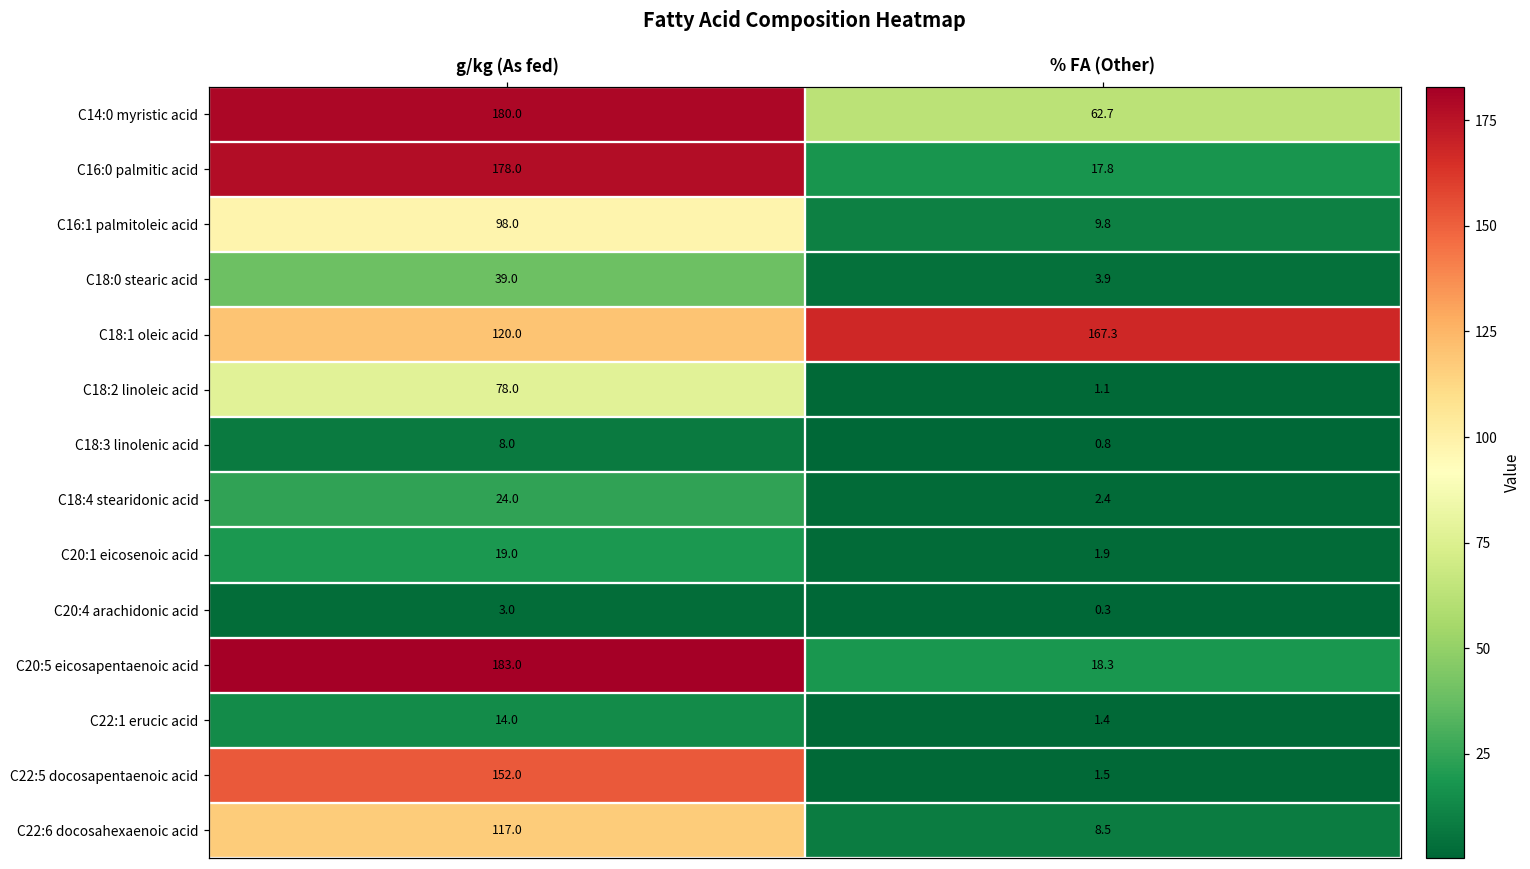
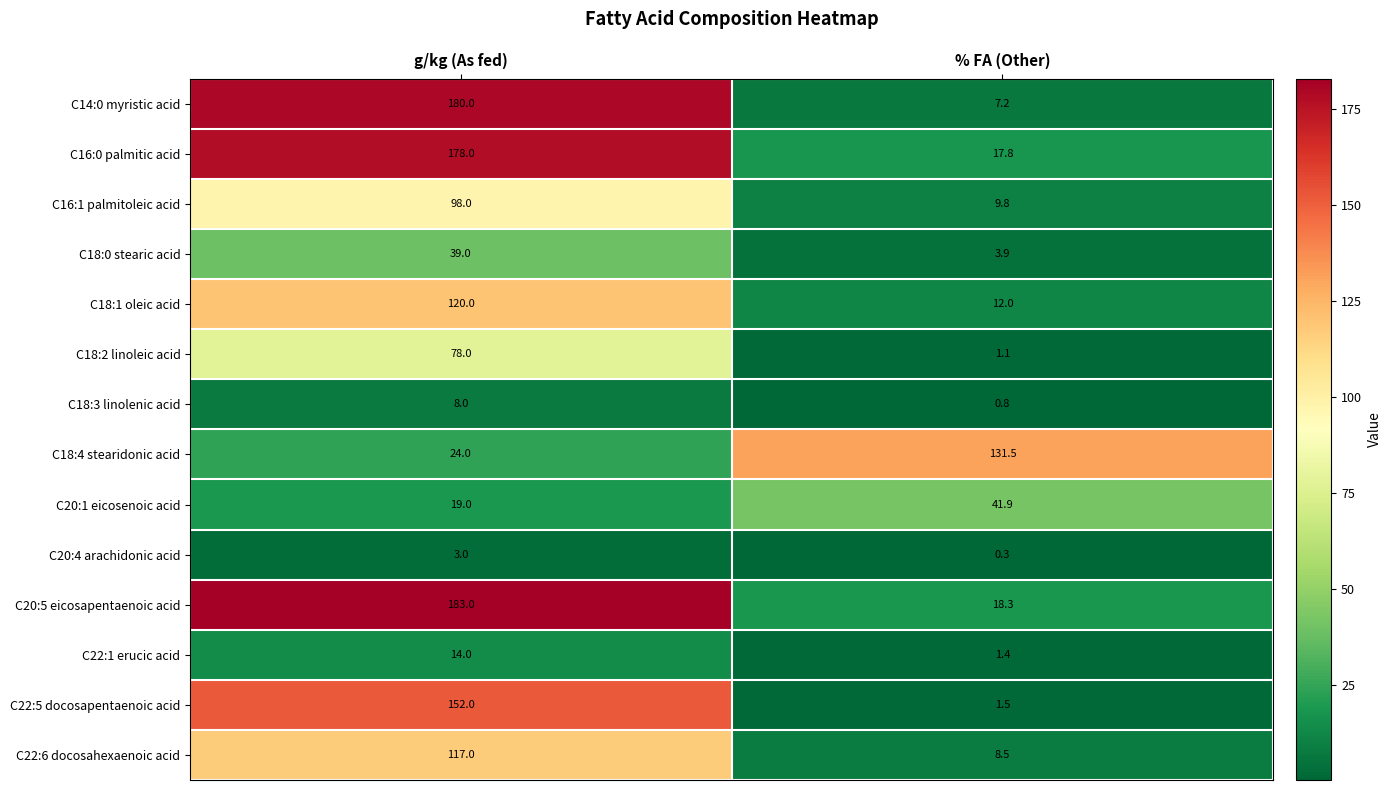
  {
    "C14:0 myristic acid": {
      "g/kg (As fed)": 180.0,
-     "% FA (Other)": 62.7
+     "% FA (Other)": 7.2
    },
    "C16:0 palmitic acid": {
      "g/kg (As fed)": 178.0,
      "% FA (Other)": 17.8
    },
    "C16:1 palmitoleic acid": {
      "g/kg (As fed)": 98.0,
      "% FA (Other)": 9.8
    },
    "C18:0 stearic acid": {
      "g/kg (As fed)": 39.0,
      "% FA (Other)": 3.9
    },
    "C18:1 oleic acid": {
      "g/kg (As fed)": 120.0,
-     "% FA (Other)": 167.3
+     "% FA (Other)": 12.0
    },
    "C18:2 linoleic acid": {
      "g/kg (As fed)": 78.0,
      "% FA (Other)": 1.1
    },
    "C18:3 linolenic acid": {
      "g/kg (As fed)": 8.0,
      "% FA (Other)": 0.8
    },
    "C18:4 stearidonic acid": {
      "g/kg (As fed)": 24.0,
-     "% FA (Other)": 2.4
+     "% FA (Other)": 131.5
    },
    "C20:1 eicosenoic acid": {
      "g/kg (As fed)": 19.0,
-     "% FA (Other)": 1.9
+     "% FA (Other)": 41.9
    },
    "C20:4 arachidonic acid": {
      "g/kg (As fed)": 3.0,
      "% FA (Other)": 0.3
    },
    "C20:5 eicosapentaenoic acid": {
      "g/kg (As fed)": 183.0,
      "% FA (Other)": 18.3
    },
    "C22:1 erucic acid": {
      "g/kg (As fed)": 14.0,
      "% FA (Other)": 1.4
    },
    "C22:5 docosapentaenoic acid": {
      "g/kg (As fed)": 152.0,
      "% FA (Other)": 1.5
    },
    "C22:6 docosahexaenoic acid": {
      "g/kg (As fed)": 117.0,
      "% FA (Other)": 8.5
    }
  }
